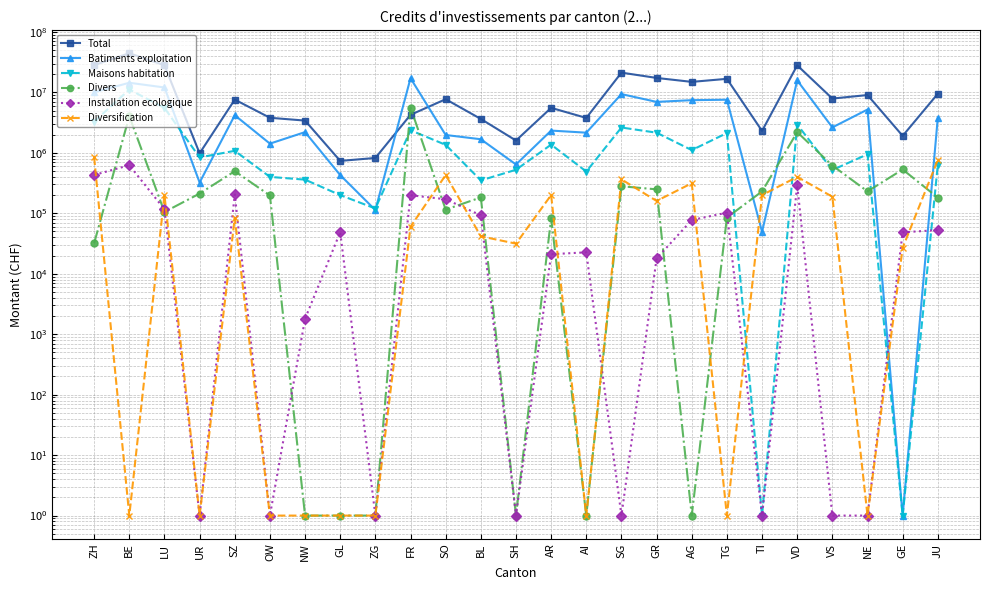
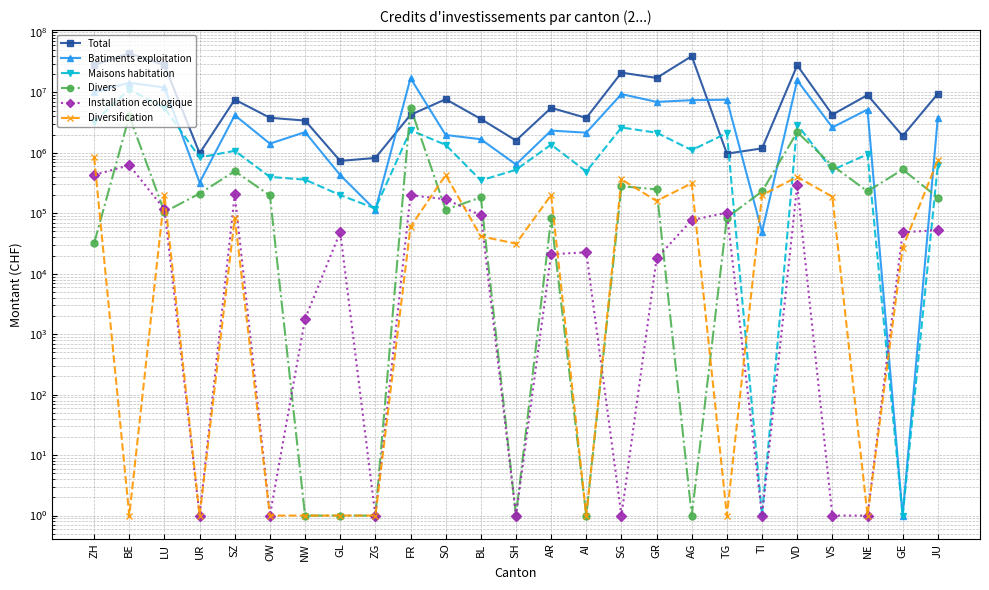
  {
    "Total": {
      "UR": 1000000,
      "SZ": 8000000,
      "OW": 4000000,
      "NW": 3000000,
      "GL": 700000,
      "ZG": 800000,
      "FR": 4000000,
      "SO": 8000000,
      "BL": 4000000,
      "SH": 1600000,
      "AR": 6000000,
      "AI": 4000000,
      "SG": 21000000,
      "GR": 17000000,
-     "AG": 15000000,
-     "TG": 17000000,
-     "TI": 2300000,
+     "AG": 40000000,
+     "TG": 1000000,
+     "TI": 1200000,
      "VD": 30000000,
-     "VS": 8000000,
+     "VS": 4000000,
      "NE": 9000000,
      "GE": 1900000,
      "JU": 9000000
    },
    "Divers": {
      "ZH": 30000,
      "LU": 110000,
      "UR": 210000,
      "SZ": 500000,
      "OW": 200000,
      "FR": 6000000,
      "SO": 120000,
      "BL": 180000,
      "AR": 80000,
      "SG": 300000,
      "GR": 250000,
      "AG": 1,
      "TG": 90000,
      "TI": 230000,
      "VD": 2200000,
      "VS": 600000,
      "NE": 230000,
      "GE": 500000,
      "JU": 180000
    },
    "Installation ecologique": {
      "ZH": 400000,
      "BE": 600000,
      "LU": 120000,
      "SZ": 210000,
      "NW": 1800,
      "GL": 50000,
      "FR": 200000,
      "SO": 170000,
      "BL": 90000,
      "AR": 21000,
      "AI": 23000,
      "SG": 1,
      "GR": 18000,
      "AG": 80000,
      "TG": 100000,
      "VD": 300000,
      "VS": 1,
      "GE": 50000,
      "JU": 50000
    },
    "Diversification": {
      "ZH": 800000,
      "BE": 1,
      "LU": 200000,
      "SZ": 80000,
      "FR": 60000,
      "SO": 400000,
      "BL": 40000,
      "SH": 30000,
      "AR": 200000,
      "SG": 400000,
      "GR": 160000,
      "AG": 300000,
      "TG": 1,
      "TI": 200000,
      "VD": 400000,
      "VS": 190000,
      "GE": 30000,
      "JU": 800000
    }
  }
